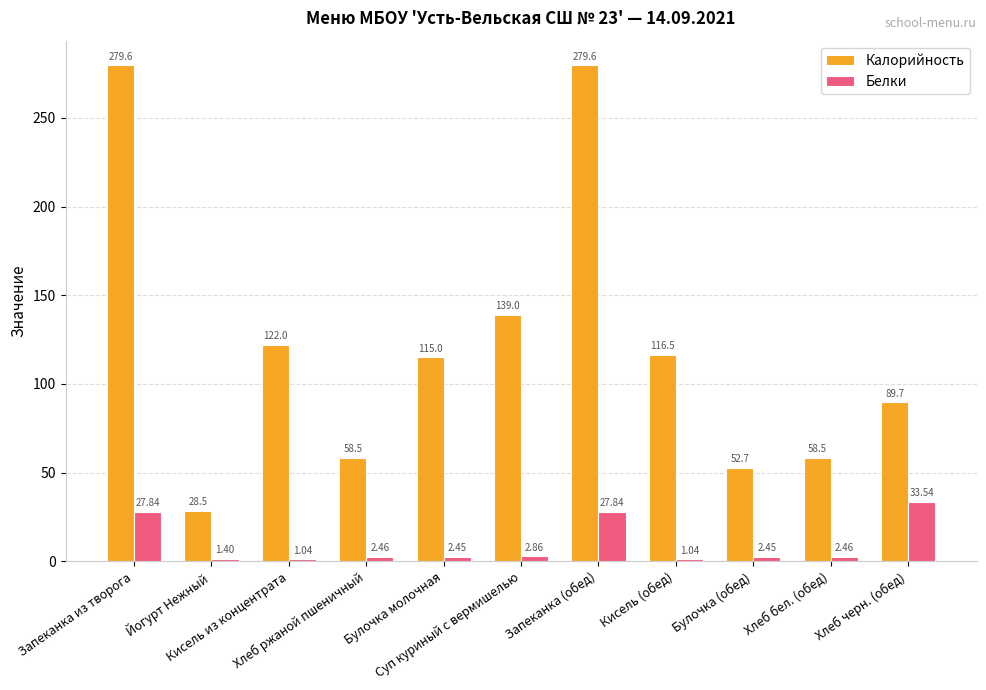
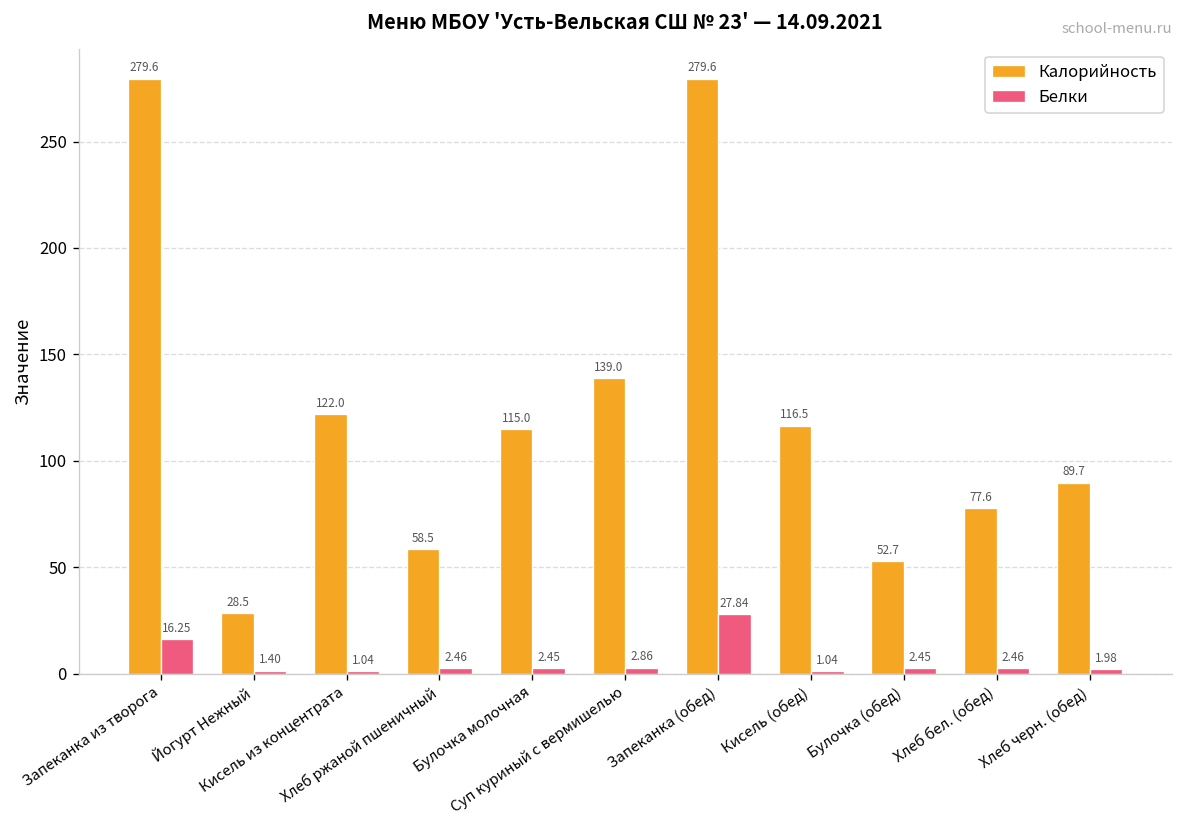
  {
    "Калорийность": {
      "Запеканка из творога": 279.6,
      "Йогурт Нежный": 28.5,
      "Кисель из концентрата": 122.0,
      "Хлеб ржаной пшеничный": 58.5,
      "Булочка молочная": 115.0,
      "Суп куриный с вермишелью": 139.0,
      "Запеканка (обед)": 279.6,
      "Кисель (обед)": 116.5,
      "Булочка (обед)": 52.7,
-     "Хлеб бел. (обед)": 58.5,
+     "Хлеб бел. (обед)": 77.6,
      "Хлеб черн. (обед)": 89.7
    },
    "Белки": {
-     "Запеканка из творога": 27.84,
+     "Запеканка из творога": 16.25,
      "Йогурт Нежный": 1.40,
      "Кисель из концентрата": 1.04,
      "Хлеб ржаной пшеничный": 2.46,
      "Булочка молочная": 2.45,
      "Суп куриный с вермишелью": 2.86,
      "Запеканка (обед)": 27.84,
      "Кисель (обед)": 1.04,
      "Булочка (обед)": 2.45,
      "Хлеб бел. (обед)": 2.46,
-     "Хлеб черн. (обед)": 33.54
+     "Хлеб черн. (обед)": 1.98
    }
  }
